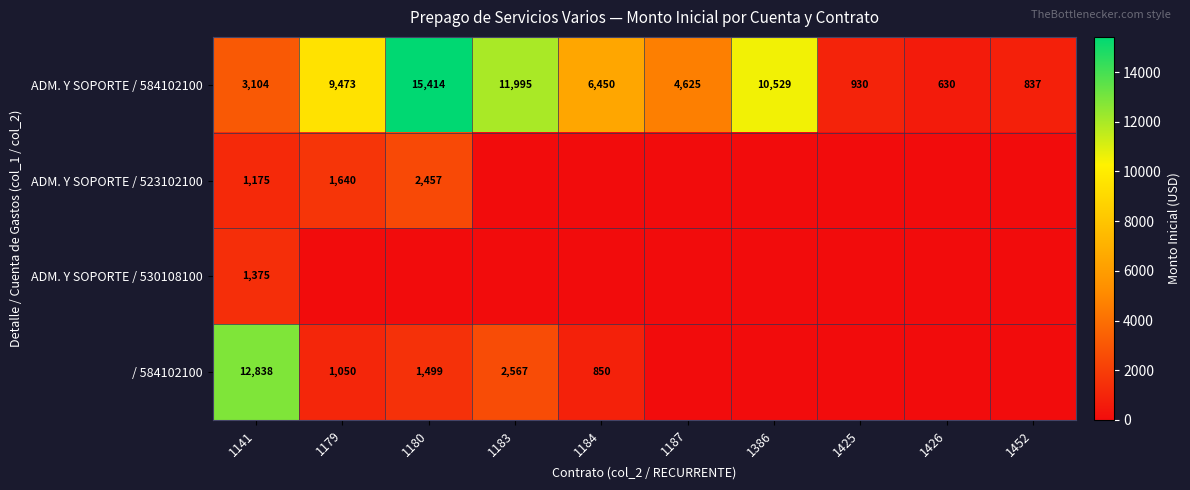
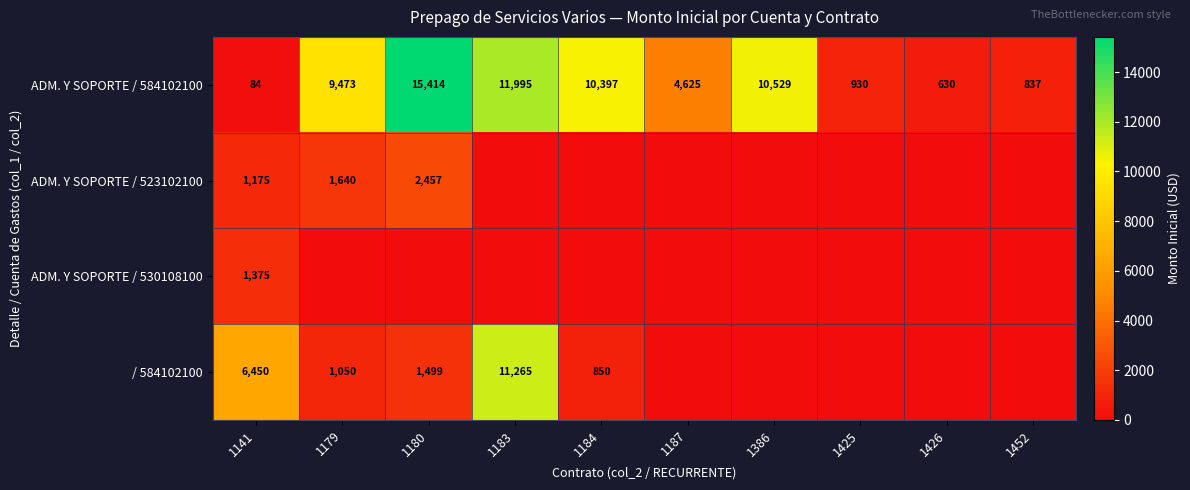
  {
    "ADM. Y SOPORTE / 584102100": {
-     "1141": "3,104",
+     "1141": "84",
      "1179": "9,473",
      "1180": "15,414",
      "1183": "11,995",
-     "1184": "6,450",
+     "1184": "10,397",
      "1187": "4,625",
      "1386": "10,529",
      "1425": "930",
      "1426": "630",
      "1452": "837"
    },
    "ADM. Y SOPORTE / 523102100": {
      "1141": "1,175",
      "1179": "1,640",
      "1180": "2,457"
    },
    "ADM. Y SOPORTE / 530108100": {
      "1141": "1,375"
    },
    "/ 584102100": {
-     "1141": "12,838",
+     "1141": "6,450",
      "1179": "1,050",
      "1180": "1,499",
-     "1183": "2,567",
+     "1183": "11,265",
      "1184": "850"
    }
  }
